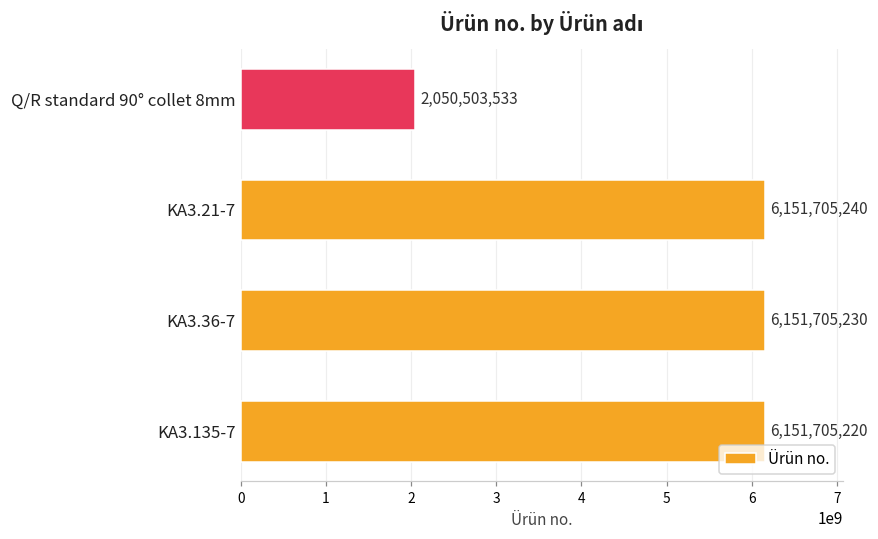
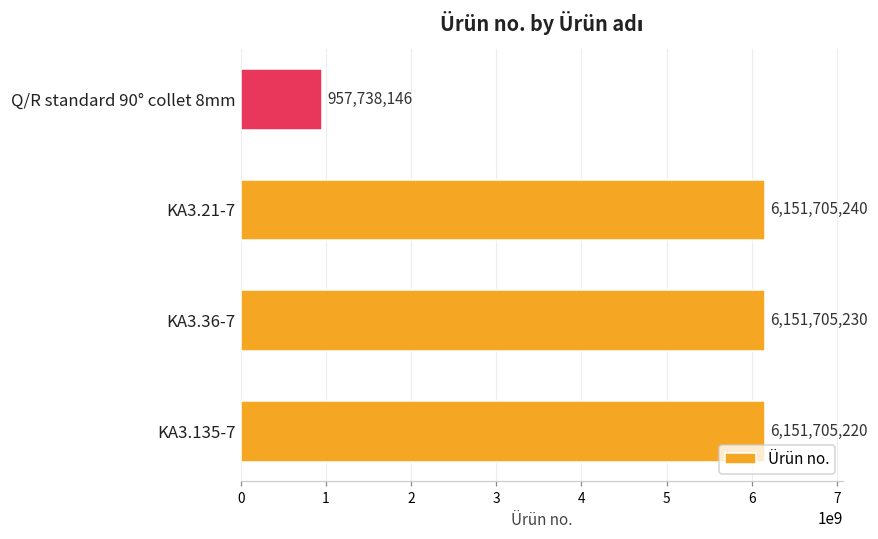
  {
-   "Q/R standard 90° collet 8mm": "2,050,503,533",
+   "Q/R standard 90° collet 8mm": "957,738,146",
    "KA3.21-7": "6,151,705,240",
    "KA3.36-7": "6,151,705,230",
    "KA3.135-7": "6,151,705,220"
  }
